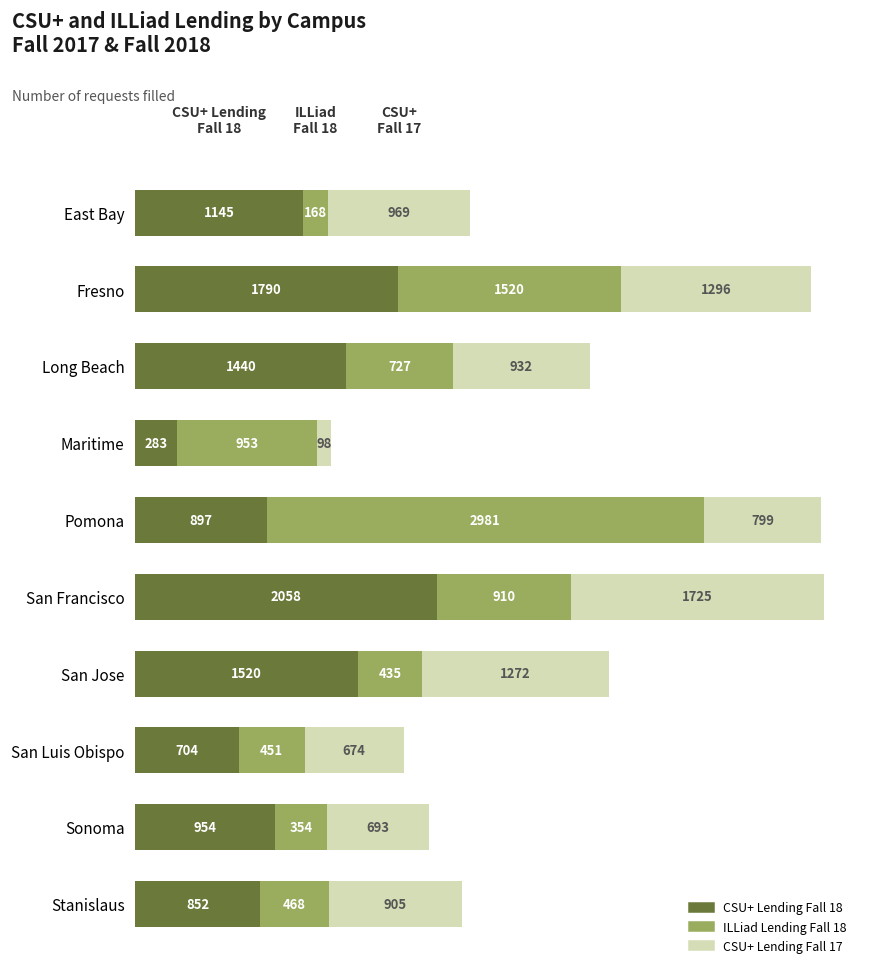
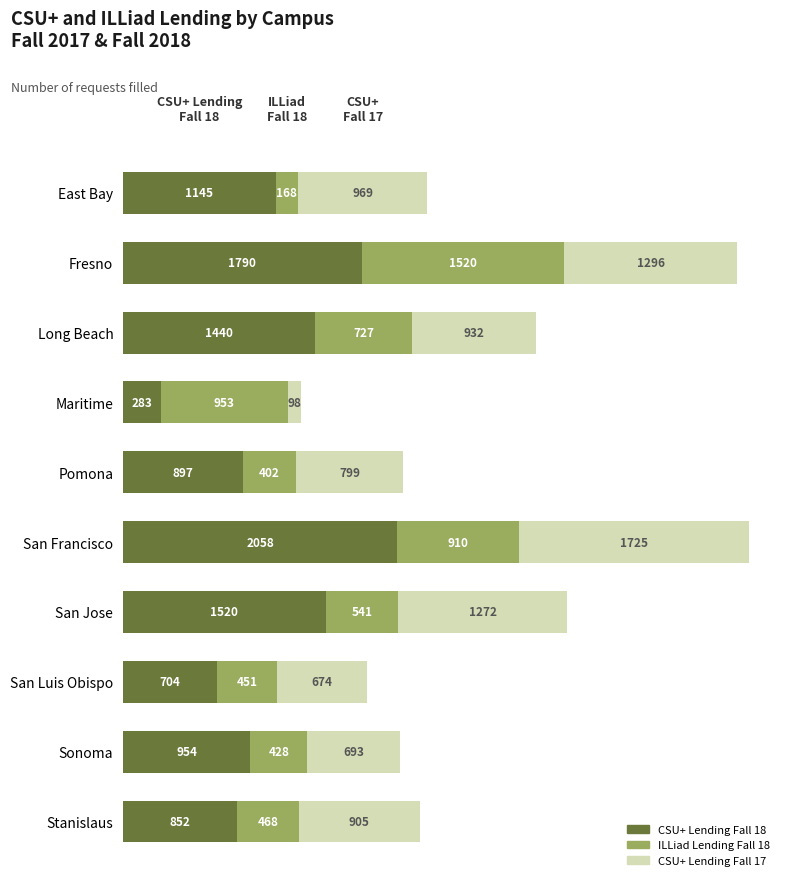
  {
    "CSU+ Lending Fall 18": {
      "East Bay": 1145,
      "Fresno": 1790,
      "Long Beach": 1440,
      "Maritime": 283,
      "Pomona": 897,
      "San Francisco": 2058,
      "San Jose": 1520,
      "San Luis Obispo": 704,
      "Sonoma": 954,
      "Stanislaus": 852
    },
    "ILLiad Lending Fall 18": {
      "East Bay": 168,
      "Fresno": 1520,
      "Long Beach": 727,
      "Maritime": 953,
-     "Pomona": 2981,
+     "Pomona": 402,
      "San Francisco": 910,
-     "San Jose": 435,
+     "San Jose": 541,
      "San Luis Obispo": 451,
-     "Sonoma": 354,
+     "Sonoma": 428,
      "Stanislaus": 468
    },
    "CSU+ Lending Fall 17": {
      "East Bay": 969,
      "Fresno": 1296,
      "Long Beach": 932,
      "Maritime": 98,
      "Pomona": 799,
      "San Francisco": 1725,
      "San Jose": 1272,
      "San Luis Obispo": 674,
      "Sonoma": 693,
      "Stanislaus": 905
    }
  }
